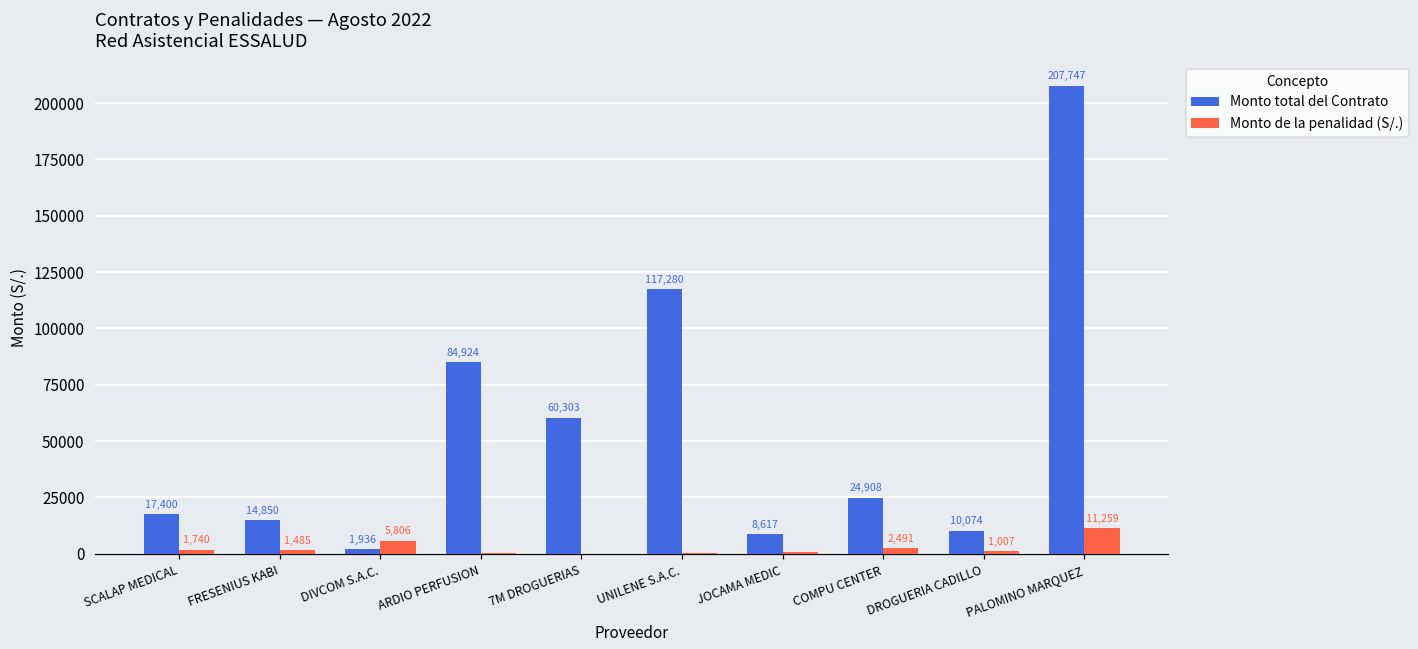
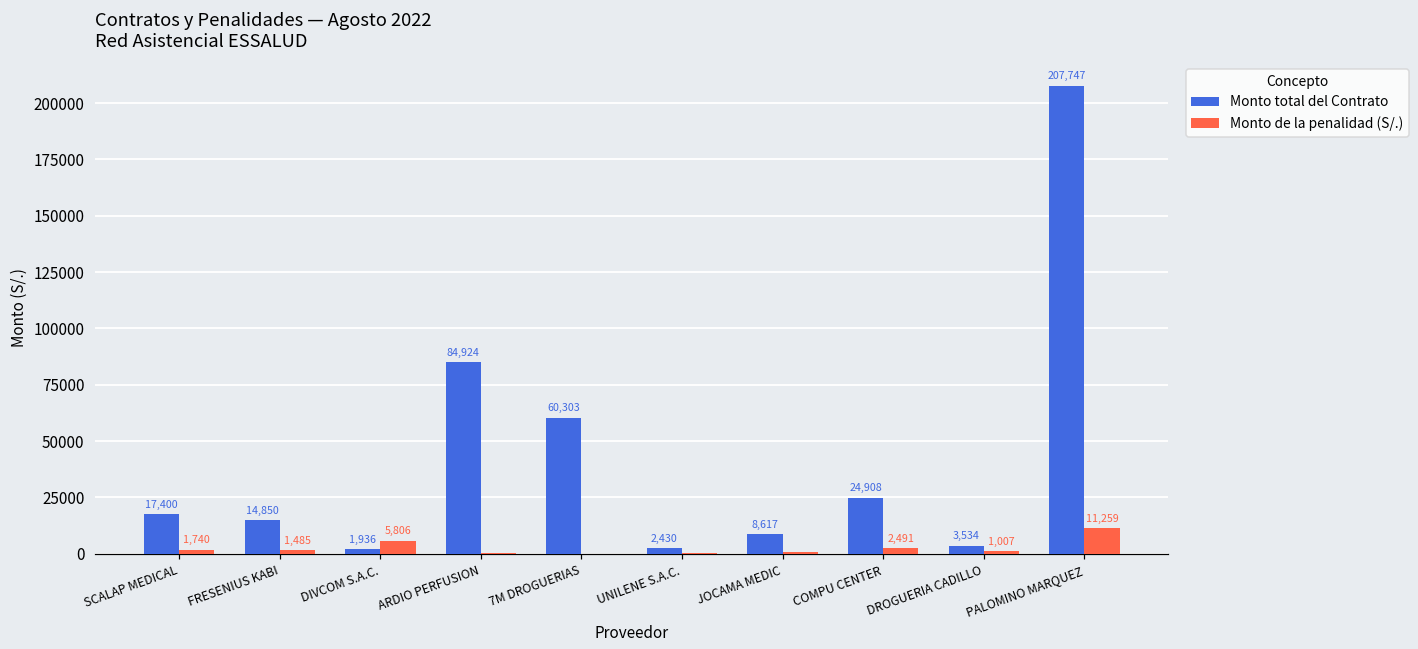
  {
    "Monto total del Contrato": {
      "SCALAP MEDICAL": "17,400",
      "FRESENIUS KABI": "14,850",
      "DIVCOM S.A.C.": "1,936",
      "ARDIO PERFUSION": "84,924",
      "7M DROGUERIAS": "60,303",
-     "UNILENE S.A.C.": "117,280",
+     "UNILENE S.A.C.": "2,430",
      "JOCAMA MEDIC": "8,617",
      "COMPU CENTER": "24,908",
-     "DROGUERIA CADILLO": "10,074",
+     "DROGUERIA CADILLO": "3,534",
      "PALOMINO MARQUEZ": "207,747"
    },
    "Monto de la penalidad (S/.)": {
      "SCALAP MEDICAL": "1,740",
      "FRESENIUS KABI": "1,485",
      "DIVCOM S.A.C.": "5,806",
      "COMPU CENTER": "2,491",
      "DROGUERIA CADILLO": "1,007",
      "PALOMINO MARQUEZ": "11,259"
    }
  }
